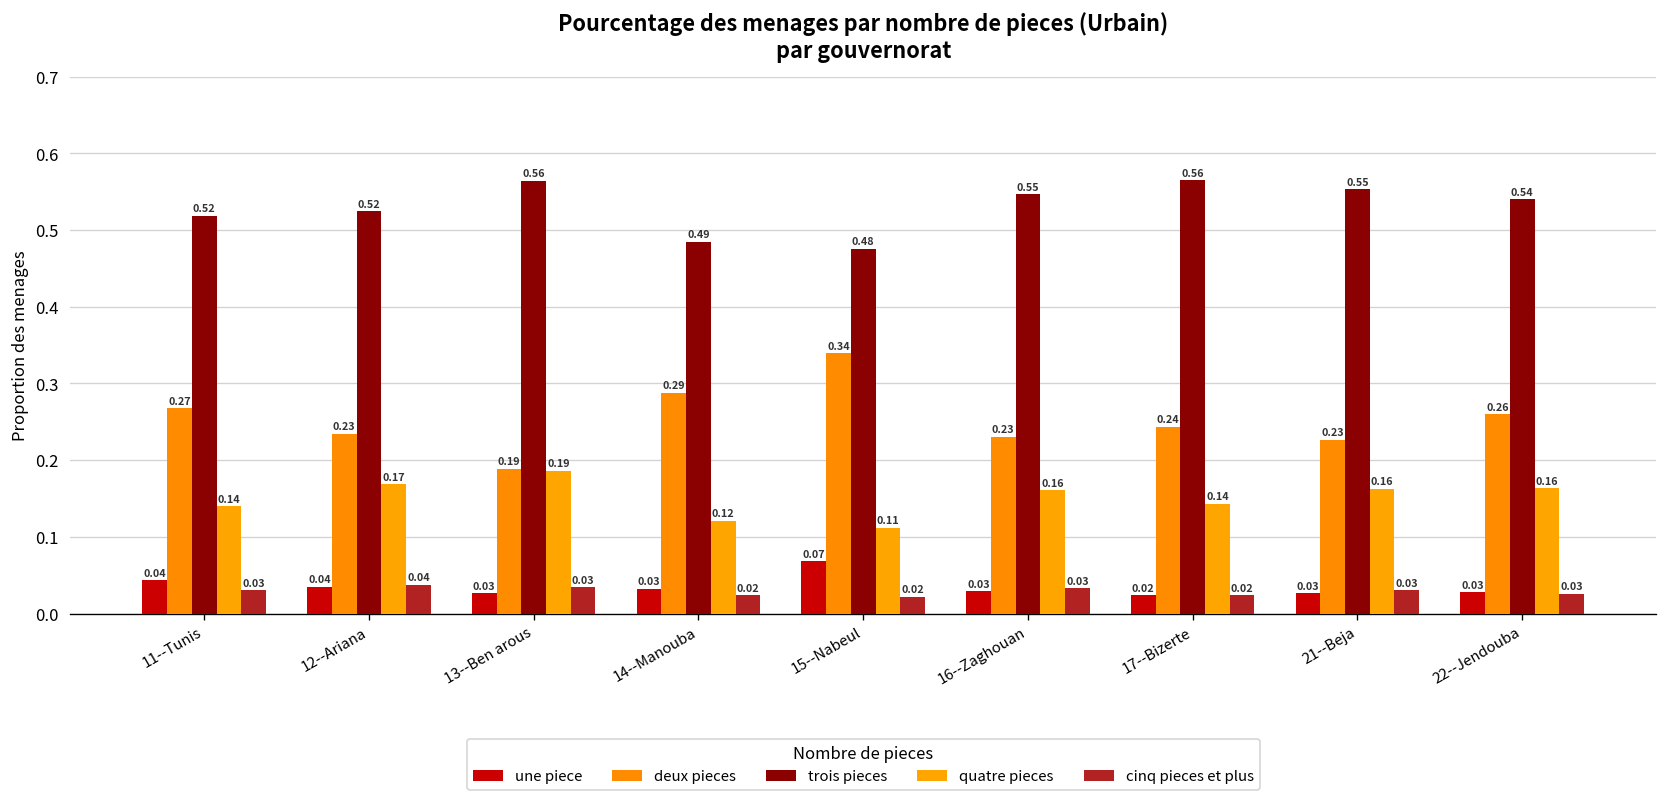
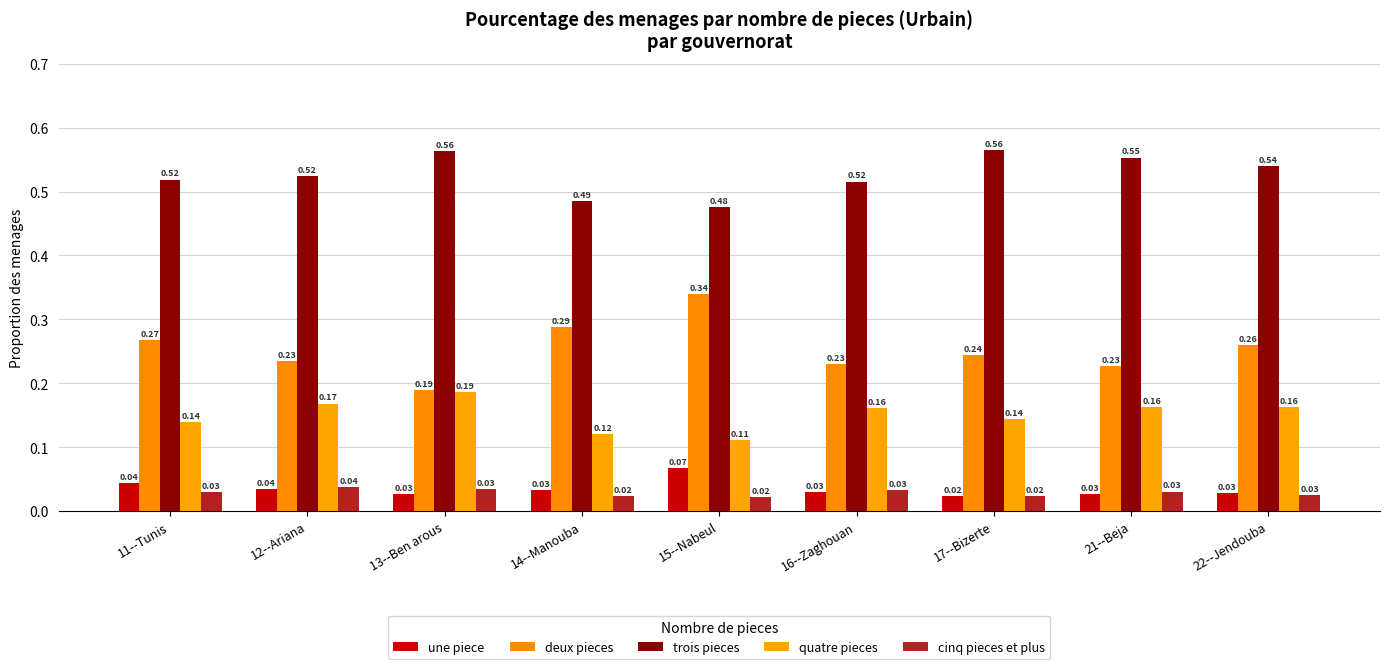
  {
    "trois pieces": {
      "11--Tunis": 0.52,
      "12--Ariana": 0.52,
      "13--Ben arous": 0.56,
      "14--Manouba": 0.49,
      "15--Nabeul": 0.48,
-     "16--Zaghouan": 0.55,
+     "16--Zaghouan": 0.52,
      "17--Bizerte": 0.56,
      "21--Beja": 0.55,
      "22--Jendouba": 0.54
    }
  }
